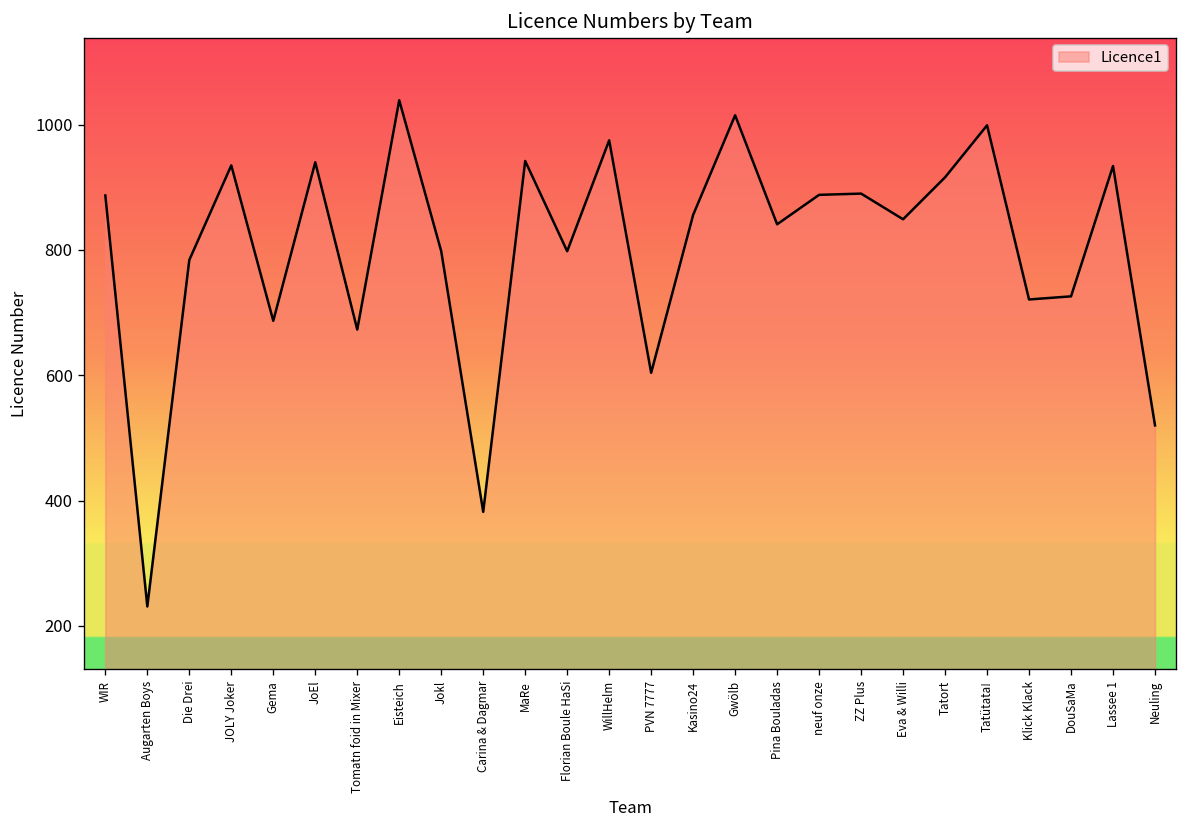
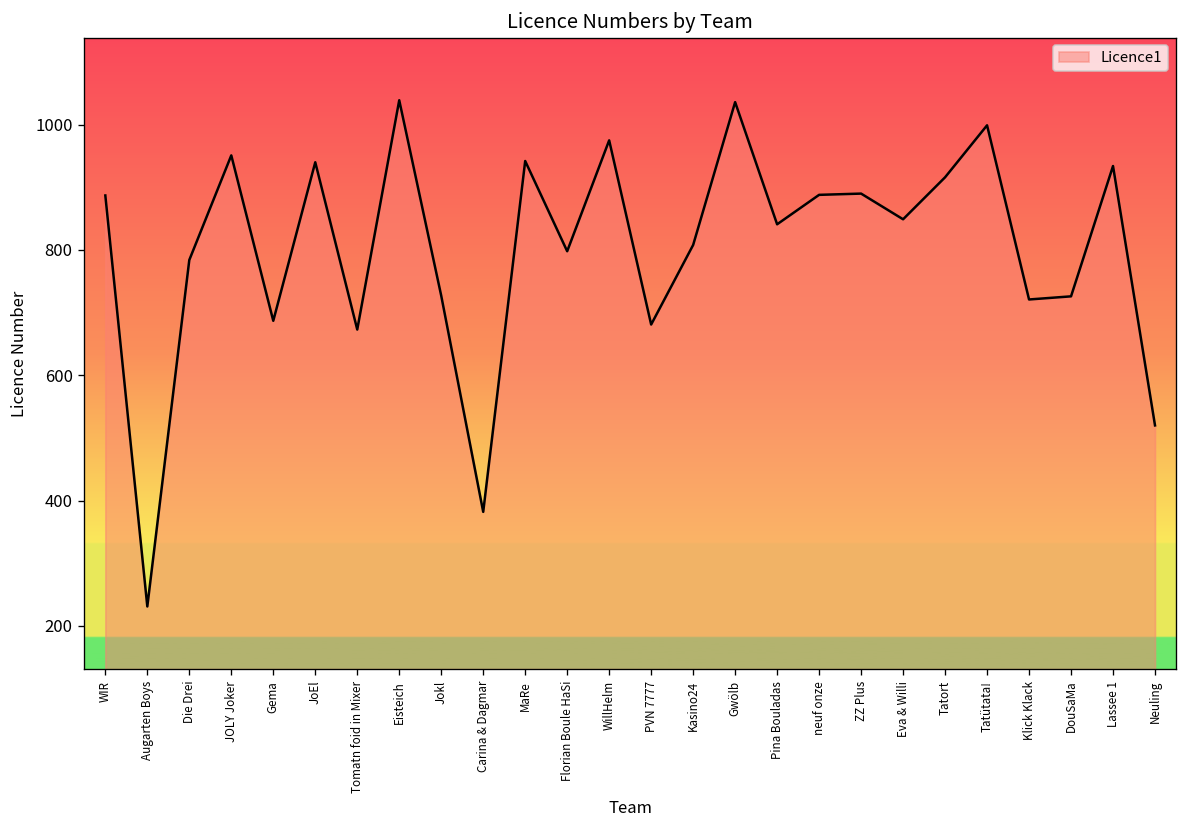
  {
    "WIR": 890,
    "Augarten Boys": 230,
    "Die Drei": 780,
-   "JOLY Joker": 940,
+   "JOLY Joker": 950,
    "Gema": 690,
    "JoEl": 940,
    "Tomatn foid in Mixer": 670,
    "Eisteich": 1040,
-   "Jokl": 800,
+   "Jokl": 730,
    "Carina & Dagmar": 380,
    "MaRe": 940,
    "Florian Boule HaSi": 800,
    "WillHelm": 980,
-   "PVN 7777": 600,
-   "Kasino24": 860,
-   "Gwölb": 1020,
+   "PVN 7777": 680,
+   "Kasino24": 810,
+   "Gwölb": 1040,
    "Pina Bouladas": 840,
    "neuf onze": 890,
    "ZZ Plus": 890,
    "Eva & Willi": 850,
    "Tatort": 920,
    "Tatütata!": 1000,
    "Klick Klack": 720,
    "DouSaMa": 730,
    "Lassee 1": 930,
    "Neuling": 520
  }
